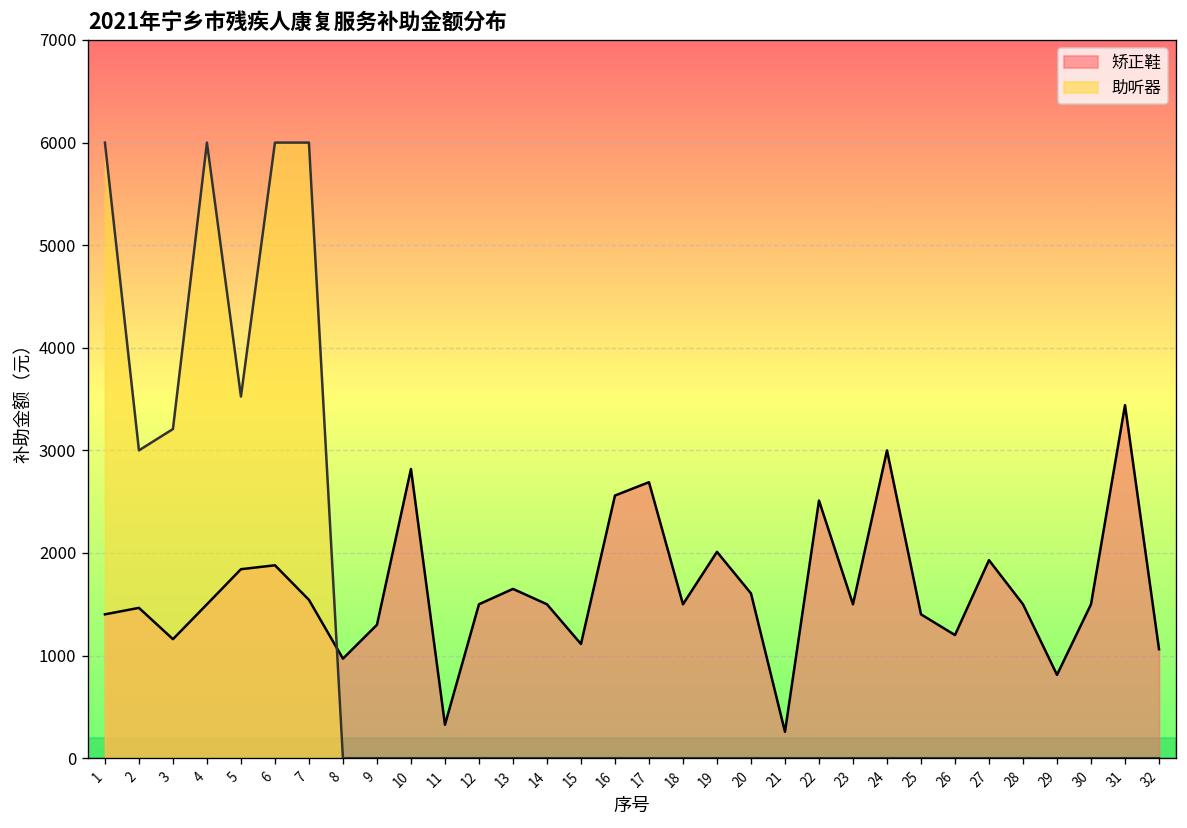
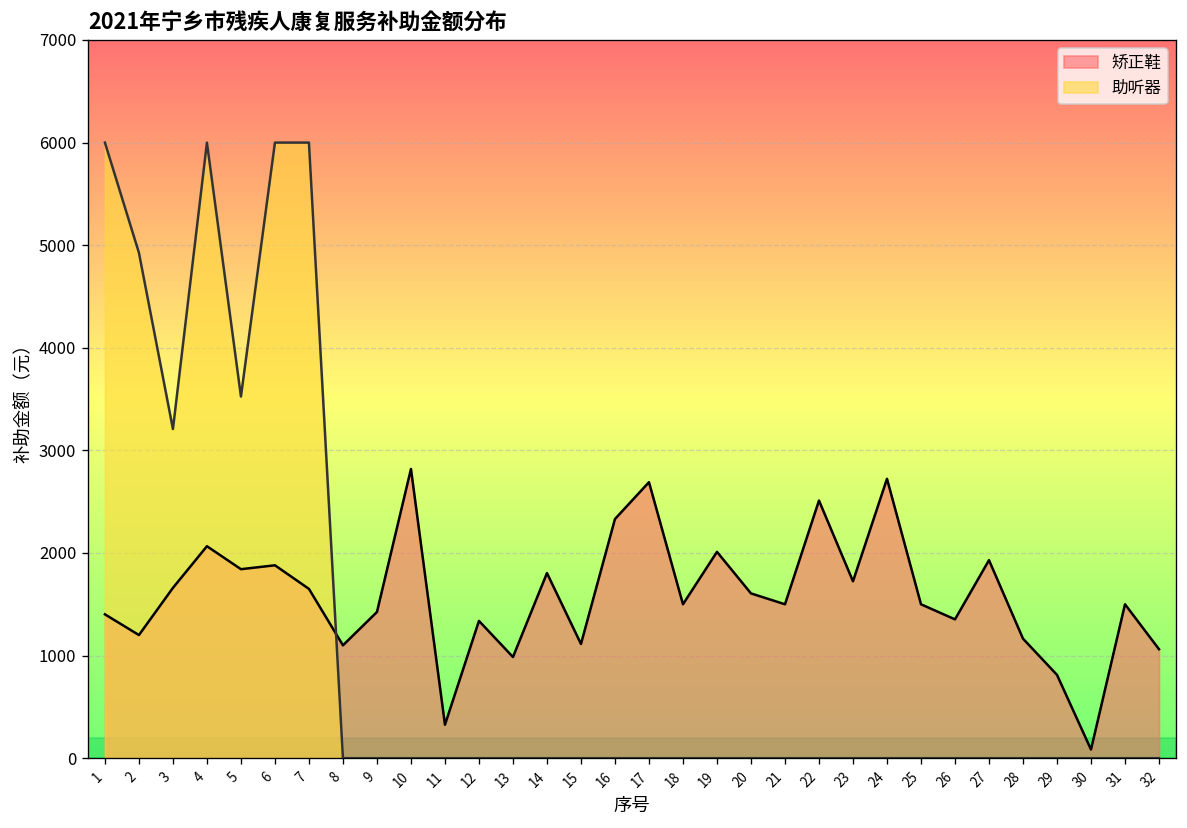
  {
    "矫正鞋": {
      "1": 1400,
-     "2": 1500,
-     "3": 1200,
-     "4": 1500,
+     "2": 1200,
+     "3": 1700,
+     "4": 2100,
      "5": 1800,
      "6": 1900,
-     "7": 1500,
-     "8": 1000,
-     "9": 1300,
+     "7": 1700,
+     "8": 1100,
+     "9": 1400,
      "10": 2800,
      "11": 300,
-     "12": 1500,
-     "13": 1700,
-     "14": 1500,
+     "12": 1300,
+     "13": 1000,
+     "14": 1800,
      "15": 1100,
-     "16": 2600,
+     "16": 2300,
      "17": 2700,
      "18": 1500,
      "19": 2000,
      "20": 1600,
-     "21": 300,
+     "21": 1500,
      "22": 2500,
-     "23": 1500,
-     "24": 3000,
-     "25": 1400,
-     "26": 1200,
+     "23": 1700,
+     "24": 2700,
+     "25": 1500,
+     "26": 1400,
      "27": 1900,
-     "28": 1500,
+     "28": 1200,
      "29": 800,
-     "30": 1500,
-     "31": 3400,
+     "30": 100,
+     "31": 1500,
      "32": 1100
    },
    "助听器": {
      "1": 6000,
-     "2": 3000,
+     "2": 4900,
      "3": 3200,
      "4": 6000,
      "5": 3500,
      "6": 6000,
      "7": 6000,
      "8": 0,
      "9": 0,
      "10": 0,
      "11": 0,
      "12": 0,
      "13": 0,
      "14": 0,
      "15": 0,
      "16": 0,
      "17": 0,
      "18": 0,
      "19": 0,
      "20": 0,
      "21": 0,
      "22": 0,
      "23": 0,
      "24": 0,
      "25": 0,
      "26": 0,
      "27": 0,
      "28": 0,
      "29": 0,
      "30": 0,
      "31": 0,
      "32": 0
    }
  }
